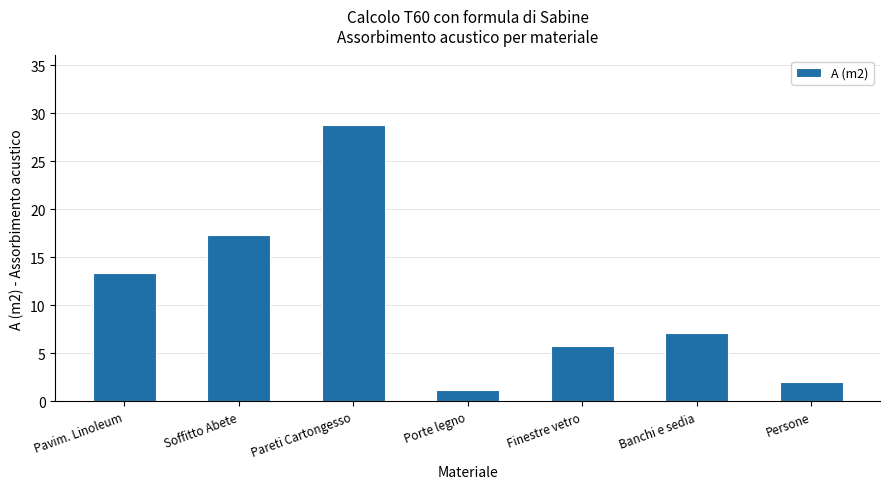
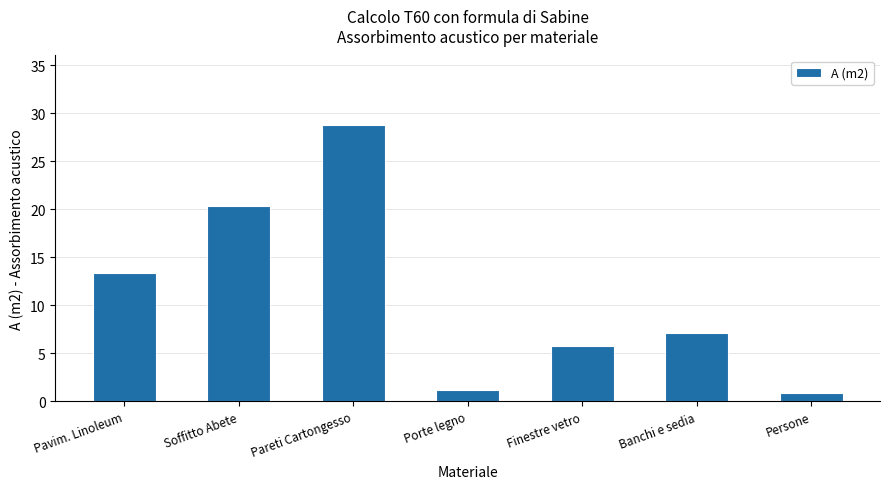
  {
    "Pavim. Linoleum": 13,
-   "Soffitto Abete": 17,
+   "Soffitto Abete": 20,
    "Pareti Cartongesso": 29,
    "Porte legno": 1,
    "Finestre vetro": 6,
    "Banchi e sedia": 7,
-   "Persone": 2
+   "Persone": 1
  }
